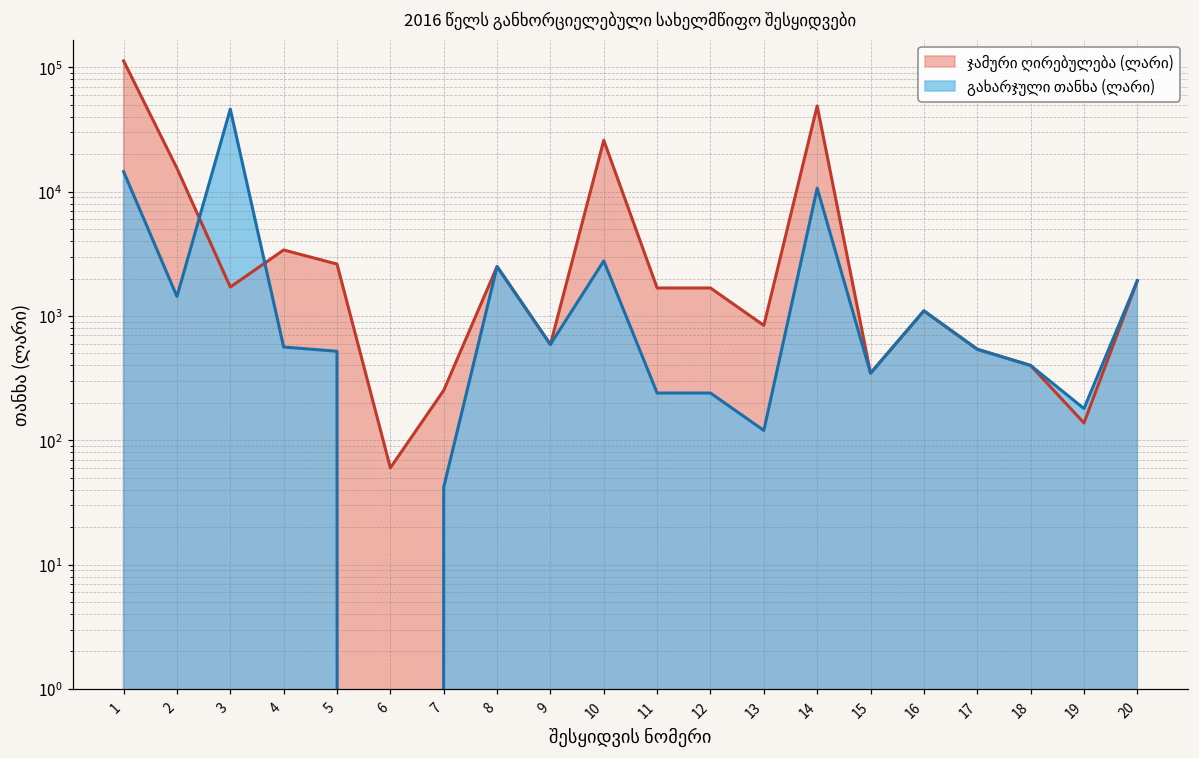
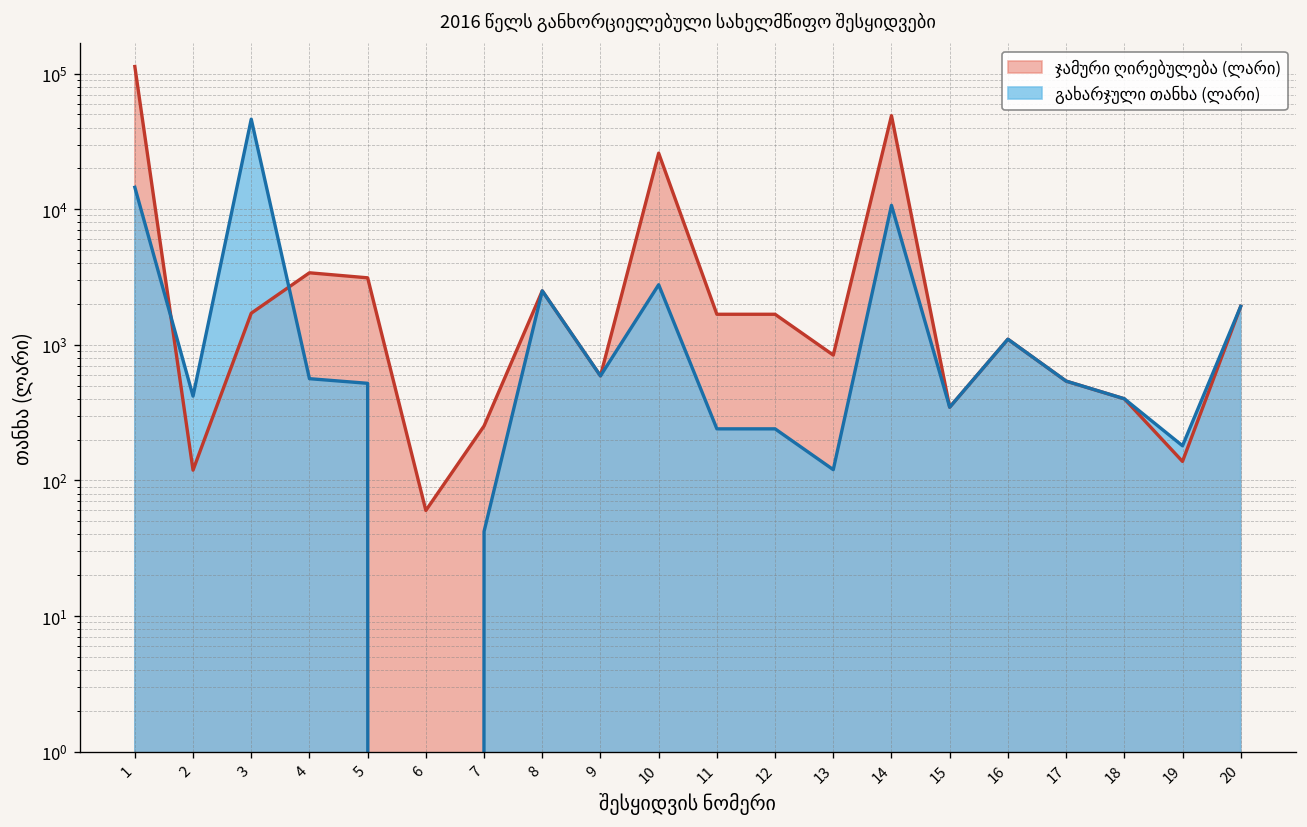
  {
    "ჯამური ღირებულება (ლარი)": {
      "1": 110000,
-     "2": 15000,
+     "2": 120,
      "3": 1700,
      "4": 3400,
-     "5": 2600,
+     "5": 3100,
      "6": 60,
      "7": 250,
      "10": 26000,
      "11": 1700,
      "12": 1700,
      "13": 800,
      "14": 49000,
      "19": 140
    },
    "გახარჯული თანხა (ლარი)": {
      "1": 15000,
-     "2": 1400,
+     "2": 420,
      "3": 46000,
      "4": 600,
      "5": 500,
      "7": 42,
      "10": 2800,
      "11": 240,
      "12": 240,
      "13": 120,
      "14": 11000,
      "19": 180
    }
  }
